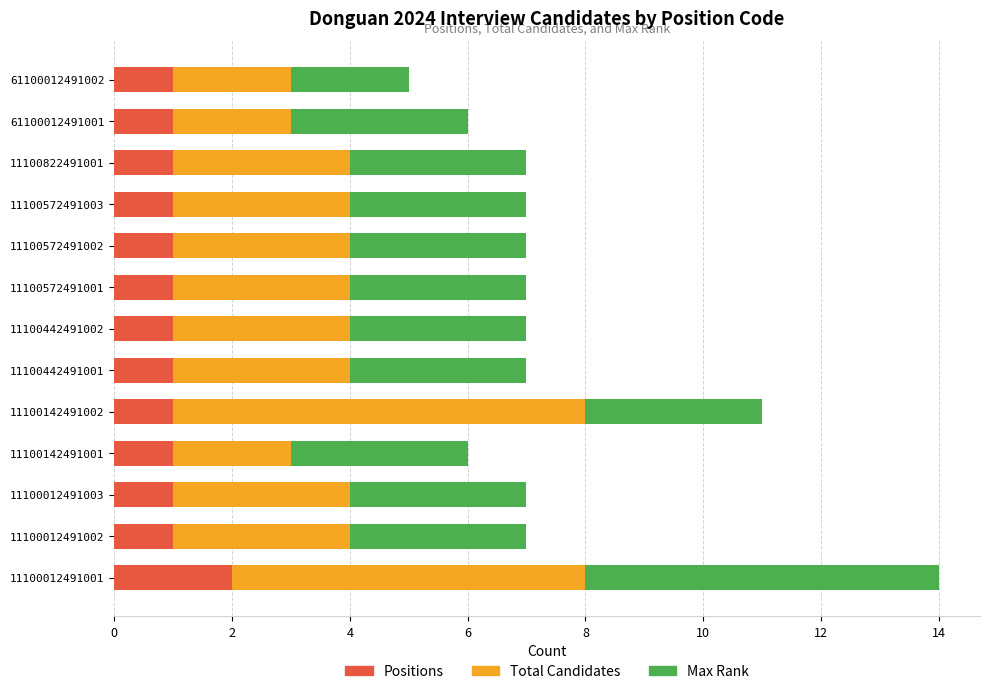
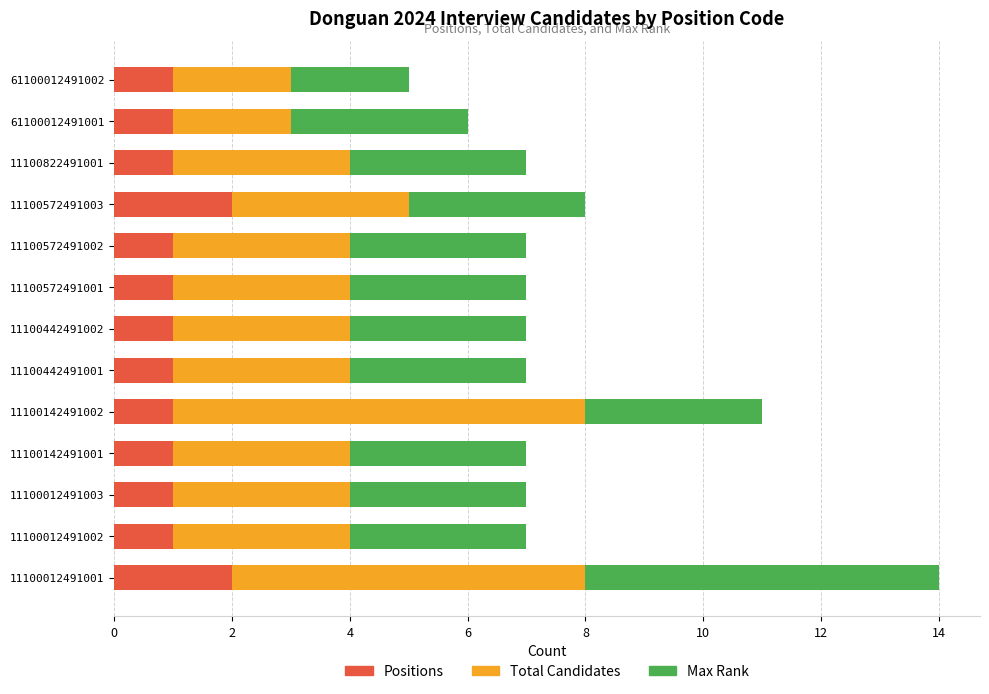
  {
    "Positions": {
      "61100012491002": 1,
      "61100012491001": 1,
      "11100822491001": 1,
-     "11100572491003": 1,
+     "11100572491003": 2,
      "11100572491002": 1,
      "11100572491001": 1,
      "11100442491002": 1,
      "11100442491001": 1,
      "11100142491002": 1,
      "11100142491001": 1,
      "11100012491003": 1,
      "11100012491002": 1,
      "11100012491001": 2
    },
    "Total Candidates": {
      "61100012491002": 2,
      "61100012491001": 2,
      "11100822491001": 3,
      "11100572491003": 3,
      "11100572491002": 3,
      "11100572491001": 3,
      "11100442491002": 3,
      "11100442491001": 3,
      "11100142491002": 7,
-     "11100142491001": 2,
+     "11100142491001": 3,
      "11100012491003": 3,
      "11100012491002": 3,
      "11100012491001": 6
    },
    "Max Rank": {
      "61100012491002": 2,
      "61100012491001": 3,
      "11100822491001": 3,
      "11100572491003": 3,
      "11100572491002": 3,
      "11100572491001": 3,
      "11100442491002": 3,
      "11100442491001": 3,
      "11100142491002": 3,
      "11100142491001": 3,
      "11100012491003": 3,
      "11100012491002": 3,
      "11100012491001": 6
    }
  }
